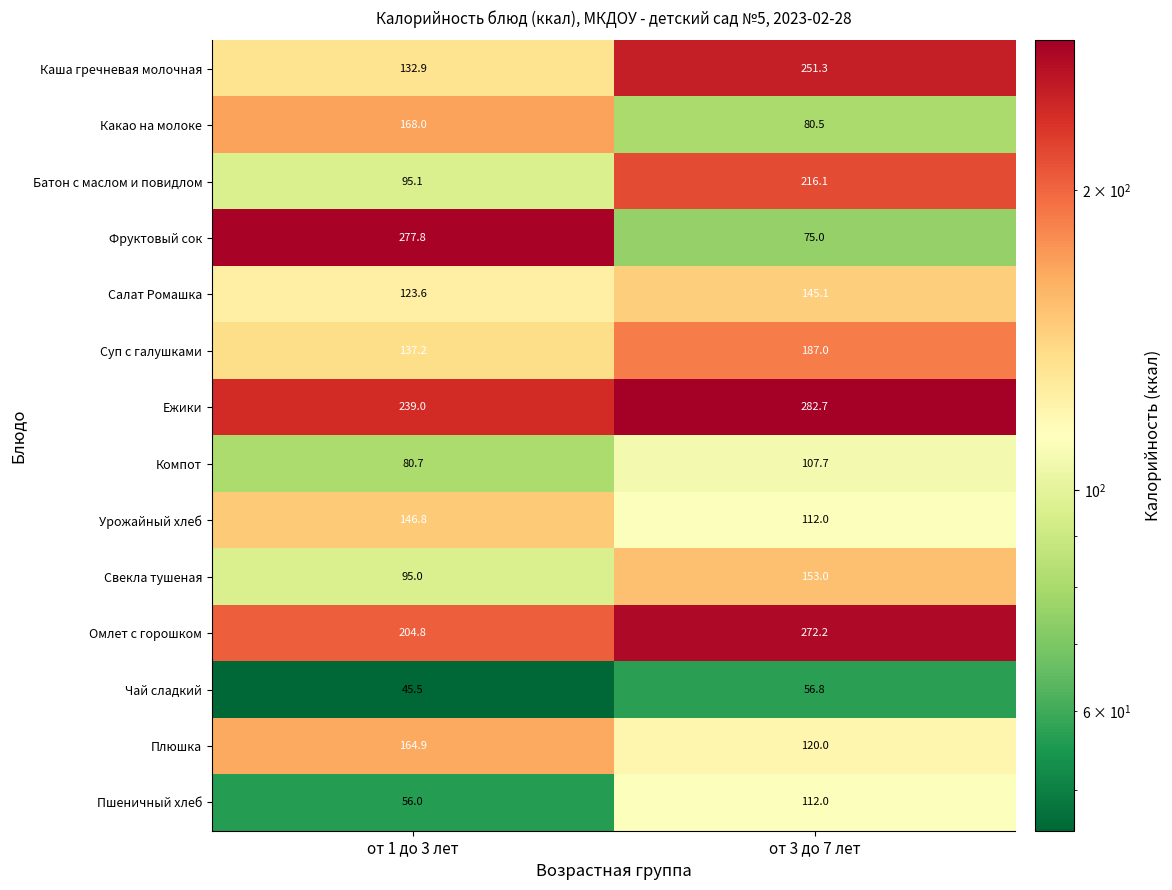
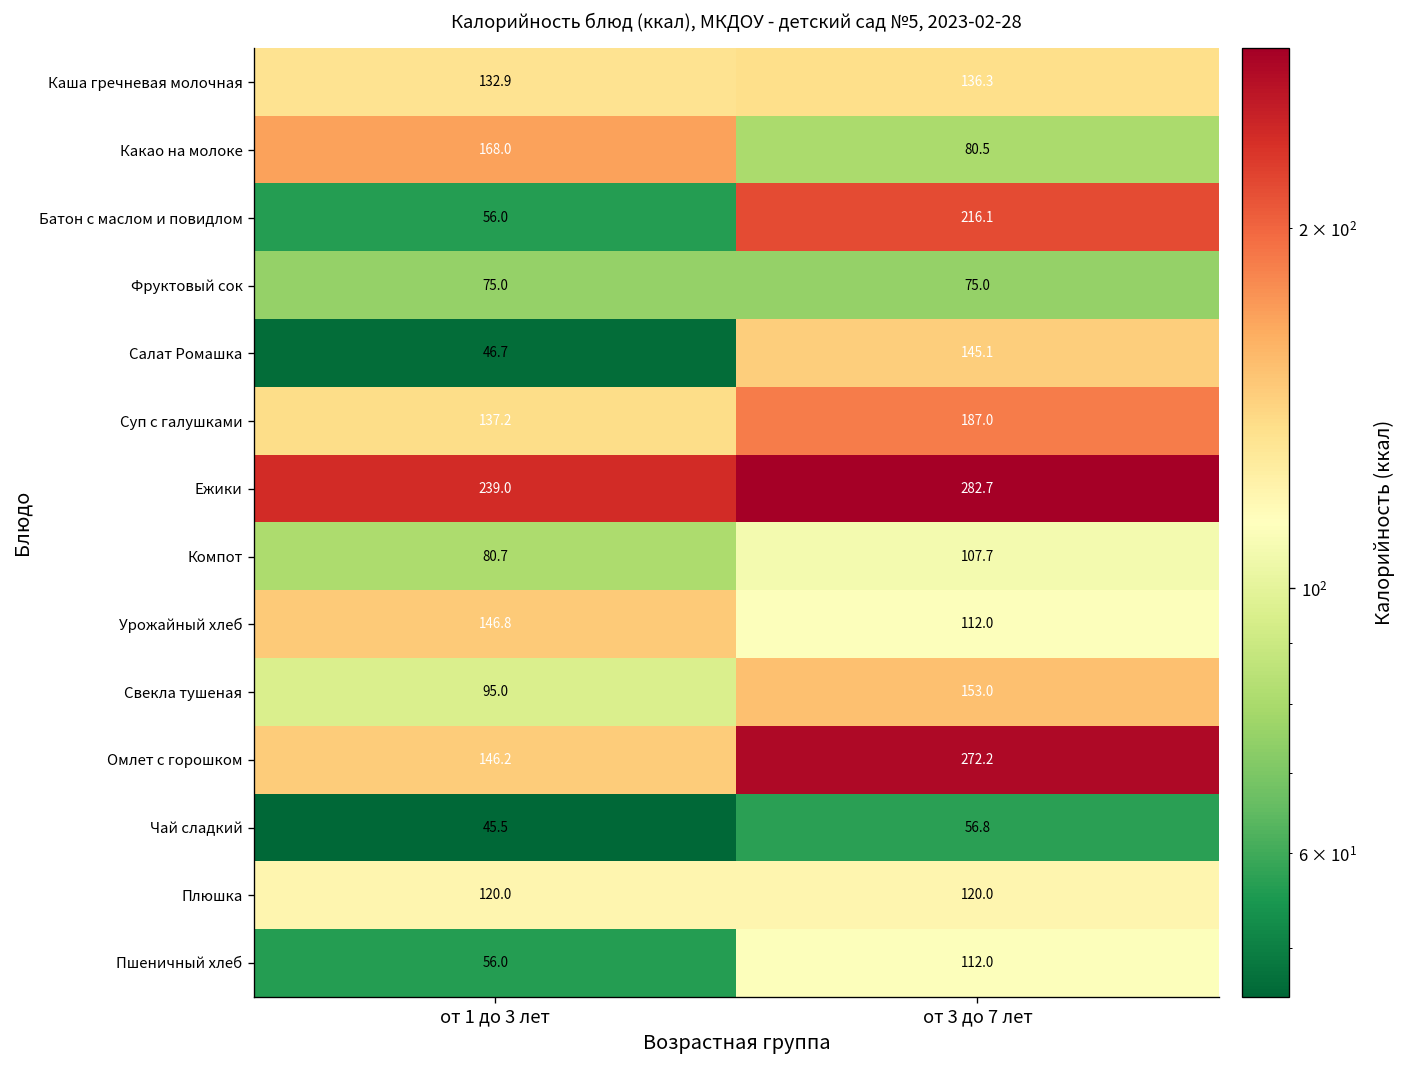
  {
    "Каша гречневая молочная": {
      "от 1 до 3 лет": 132.9,
-     "от 3 до 7 лет": 251.3
+     "от 3 до 7 лет": 136.3
    },
    "Какао на молоке": {
      "от 1 до 3 лет": 168.0,
      "от 3 до 7 лет": 80.5
    },
    "Батон с маслом и повидлом": {
-     "от 1 до 3 лет": 95.1,
+     "от 1 до 3 лет": 56.0,
      "от 3 до 7 лет": 216.1
    },
    "Фруктовый сок": {
-     "от 1 до 3 лет": 277.8,
+     "от 1 до 3 лет": 75.0,
      "от 3 до 7 лет": 75.0
    },
    "Салат Ромашка": {
-     "от 1 до 3 лет": 123.6,
+     "от 1 до 3 лет": 46.7,
      "от 3 до 7 лет": 145.1
    },
    "Суп с галушками": {
      "от 1 до 3 лет": 137.2,
      "от 3 до 7 лет": 187.0
    },
    "Ежики": {
      "от 1 до 3 лет": 239.0,
      "от 3 до 7 лет": 282.7
    },
    "Компот": {
      "от 1 до 3 лет": 80.7,
      "от 3 до 7 лет": 107.7
    },
    "Урожайный хлеб": {
      "от 1 до 3 лет": 146.8,
      "от 3 до 7 лет": 112.0
    },
    "Свекла тушеная": {
      "от 1 до 3 лет": 95.0,
      "от 3 до 7 лет": 153.0
    },
    "Омлет с горошком": {
-     "от 1 до 3 лет": 204.8,
+     "от 1 до 3 лет": 146.2,
      "от 3 до 7 лет": 272.2
    },
    "Чай сладкий": {
      "от 1 до 3 лет": 45.5,
      "от 3 до 7 лет": 56.8
    },
    "Плюшка": {
-     "от 1 до 3 лет": 164.9,
+     "от 1 до 3 лет": 120.0,
      "от 3 до 7 лет": 120.0
    },
    "Пшеничный хлеб": {
      "от 1 до 3 лет": 56.0,
      "от 3 до 7 лет": 112.0
    }
  }
